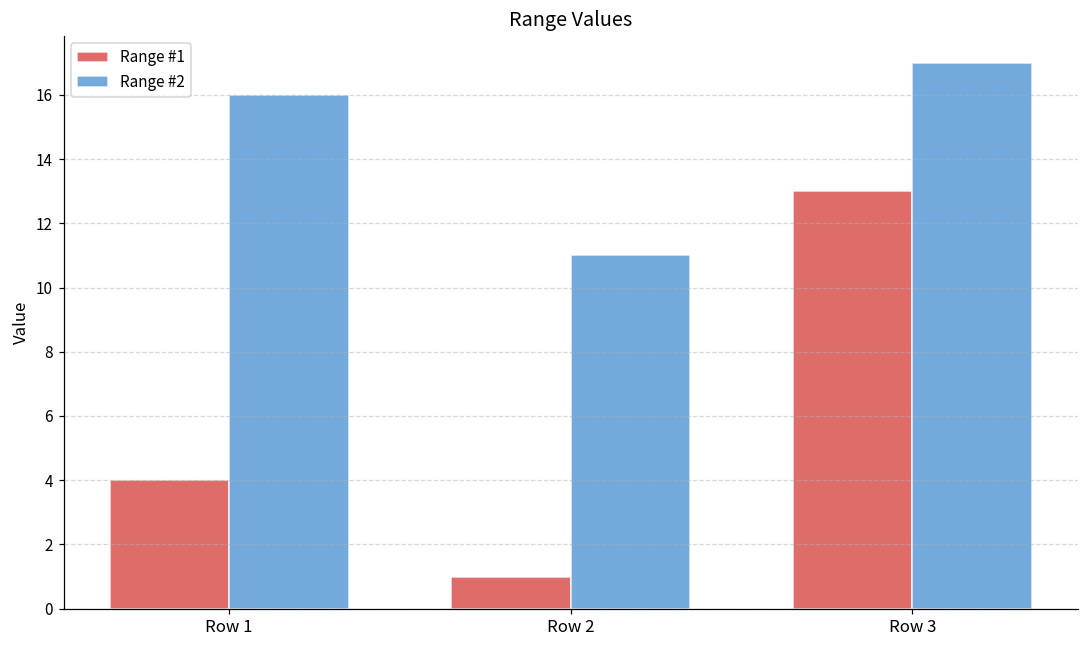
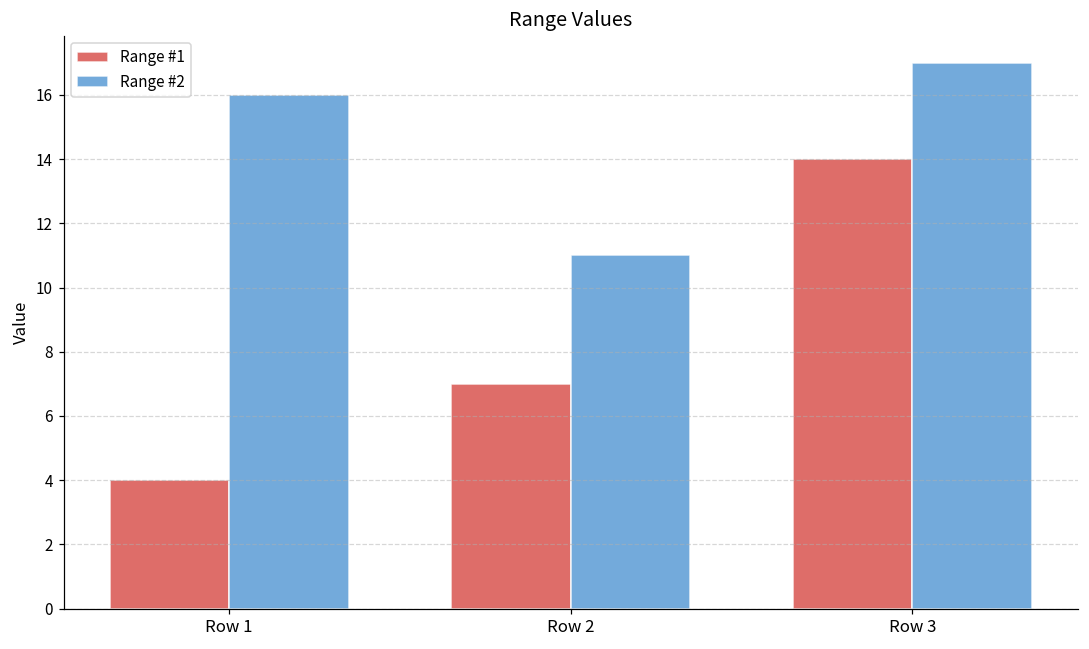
  {
    "Range #1": {
      "Row 1": 4,
-     "Row 2": 1,
-     "Row 3": 13
+     "Row 2": 7,
+     "Row 3": 14
    },
    "Range #2": {
      "Row 1": 16,
      "Row 2": 11,
      "Row 3": 17
    }
  }
